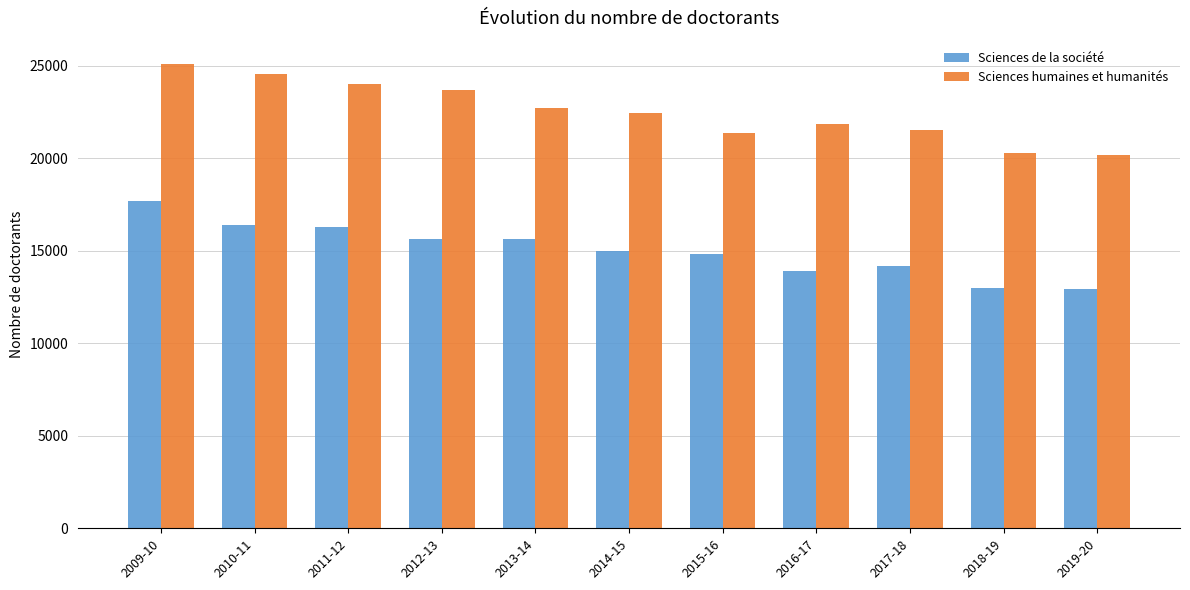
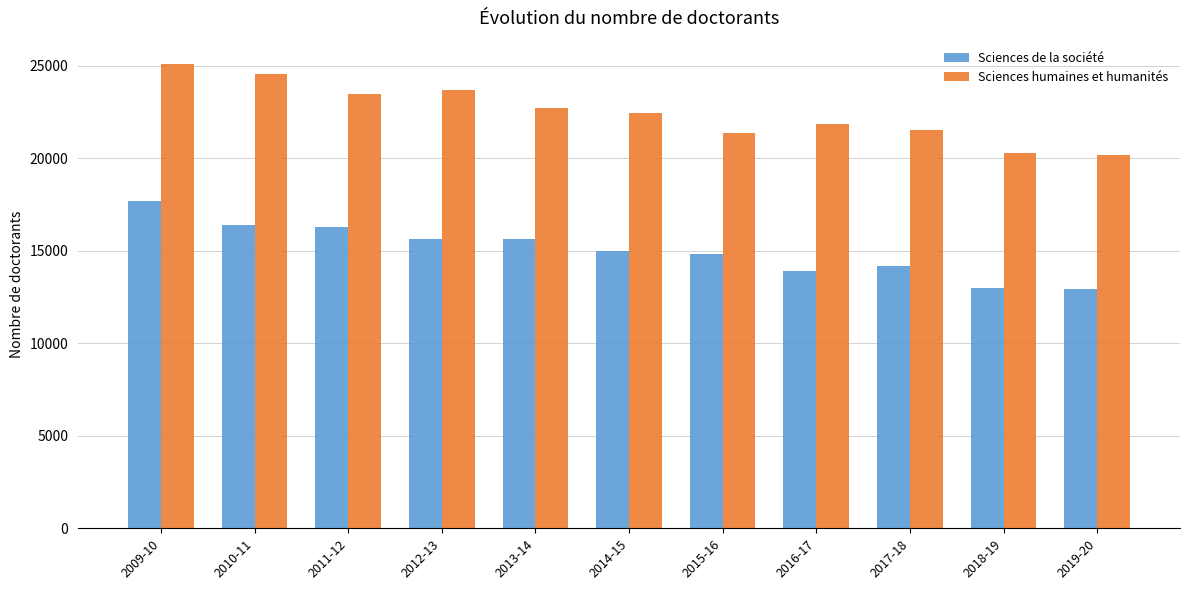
  {
    "Sciences de la société": {
      "2009-10": 17700,
      "2010-11": 16400,
      "2011-12": 16300,
      "2012-13": 15700,
      "2013-14": 15600,
      "2014-15": 15000,
      "2015-16": 14800,
      "2016-17": 13900,
      "2017-18": 14200,
      "2018-19": 13000,
      "2019-20": 12900
    },
    "Sciences humaines et humanités": {
      "2009-10": 25100,
      "2010-11": 24600,
-     "2011-12": 24000,
+     "2011-12": 23500,
      "2012-13": 23700,
      "2013-14": 22800,
      "2014-15": 22400,
      "2015-16": 21400,
      "2016-17": 21800,
      "2017-18": 21500,
      "2018-19": 20300,
      "2019-20": 20200
    }
  }
